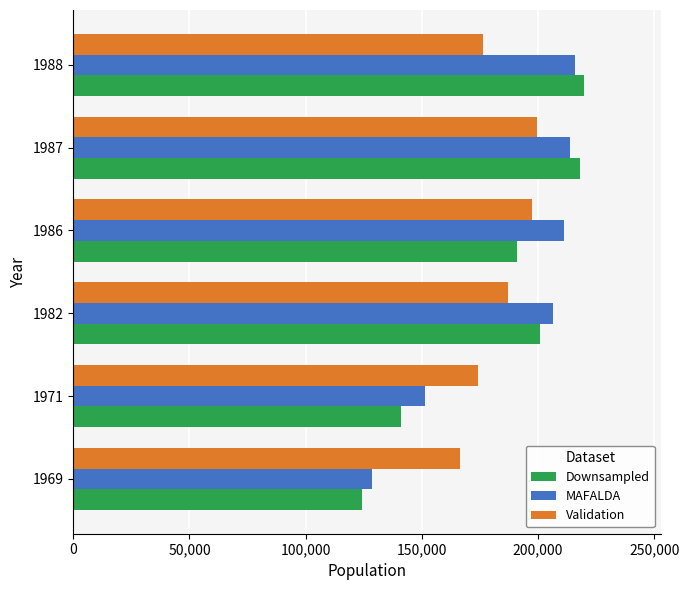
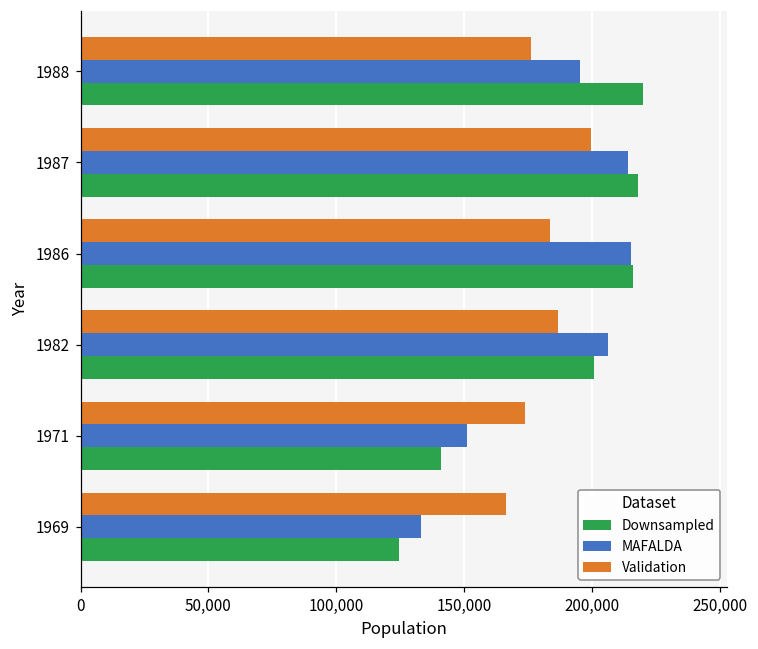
  {
    "Downsampled": {
      "1988": "220,000",
      "1987": "218,000",
-     "1986": "191,000",
+     "1986": "216,000",
      "1982": "201,000",
      "1971": "141,000",
      "1969": "124,000"
    },
    "MAFALDA": {
-     "1988": "216,000",
+     "1988": "195,000",
      "1987": "214,000",
-     "1986": "211,000",
+     "1986": "215,000",
      "1982": "206,000",
      "1971": "151,000",
-     "1969": "128,000"
+     "1969": "133,000"
    },
    "Validation": {
      "1988": "176,000",
      "1987": "200,000",
-     "1986": "197,000",
+     "1986": "183,000",
      "1982": "187,000",
      "1971": "174,000",
      "1969": "166,000"
    }
  }
